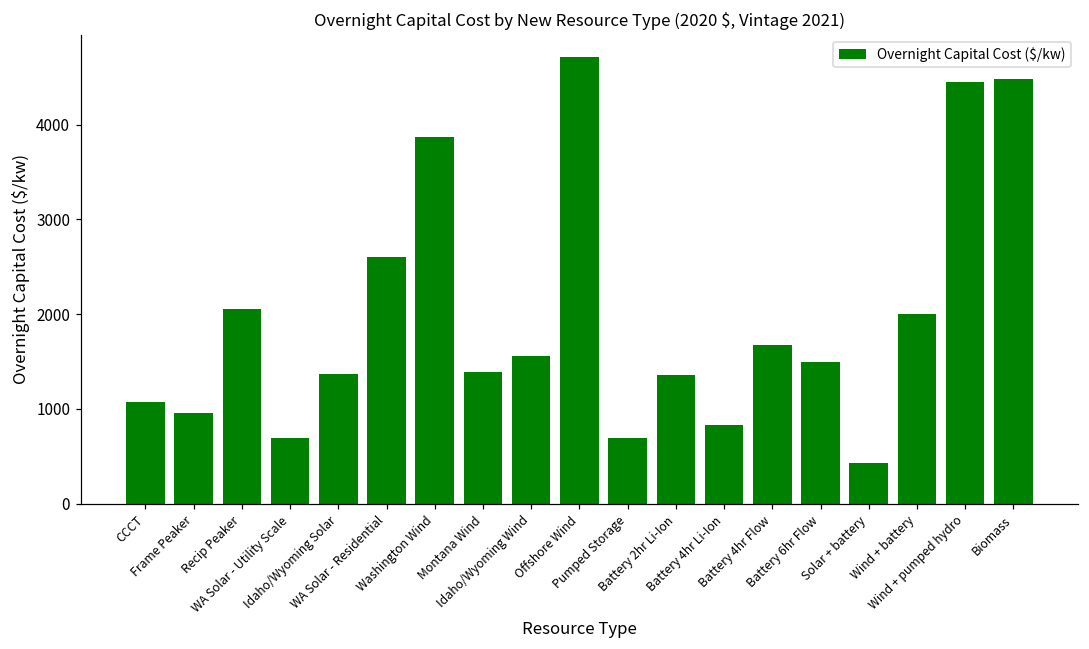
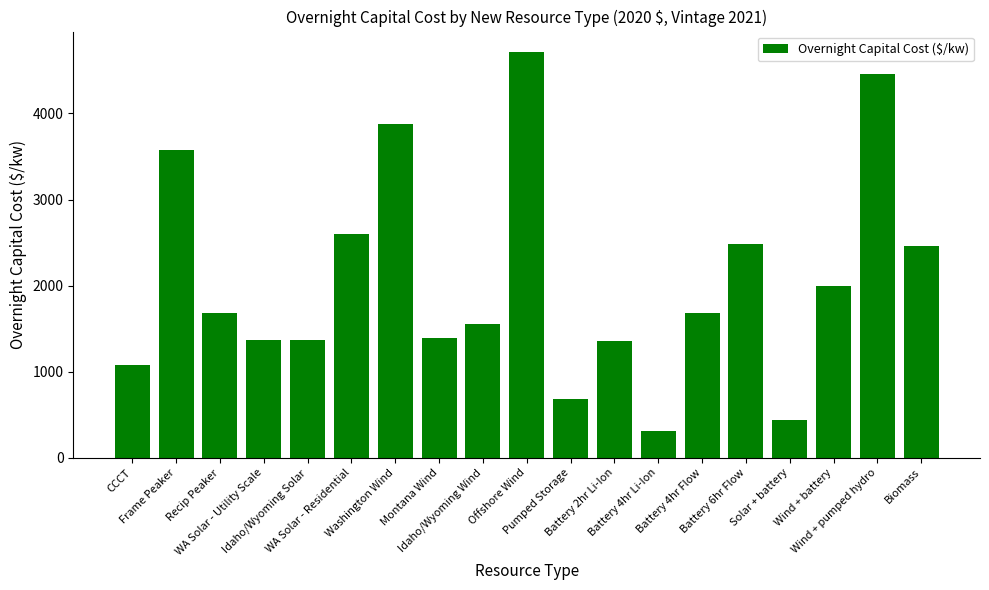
  {
    "CCCT": 1100,
-   "Frame Peaker": 1000,
-   "Recip Peaker": 2100,
-   "WA Solar - Utility Scale": 700,
+   "Frame Peaker": 3600,
+   "Recip Peaker": 1700,
+   "WA Solar - Utility Scale": 1400,
    "Idaho/Wyoming Solar": 1400,
    "WA Solar - Residential": 2600,
    "Washington Wind": 3900,
    "Montana Wind": 1400,
    "Idaho/Wyoming Wind": 1600,
    "Offshore Wind": 4700,
    "Pumped Storage": 700,
    "Battery 2hr Li-Ion": 1400,
-   "Battery 4hr Li-Ion": 800,
+   "Battery 4hr Li-Ion": 300,
    "Battery 4hr Flow": 1700,
-   "Battery 6hr Flow": 1500,
+   "Battery 6hr Flow": 2500,
    "Solar + battery": 400,
    "Wind + battery": 2000,
    "Wind + pumped hydro": 4500,
-   "Biomass": 4500
+   "Biomass": 2500
  }
